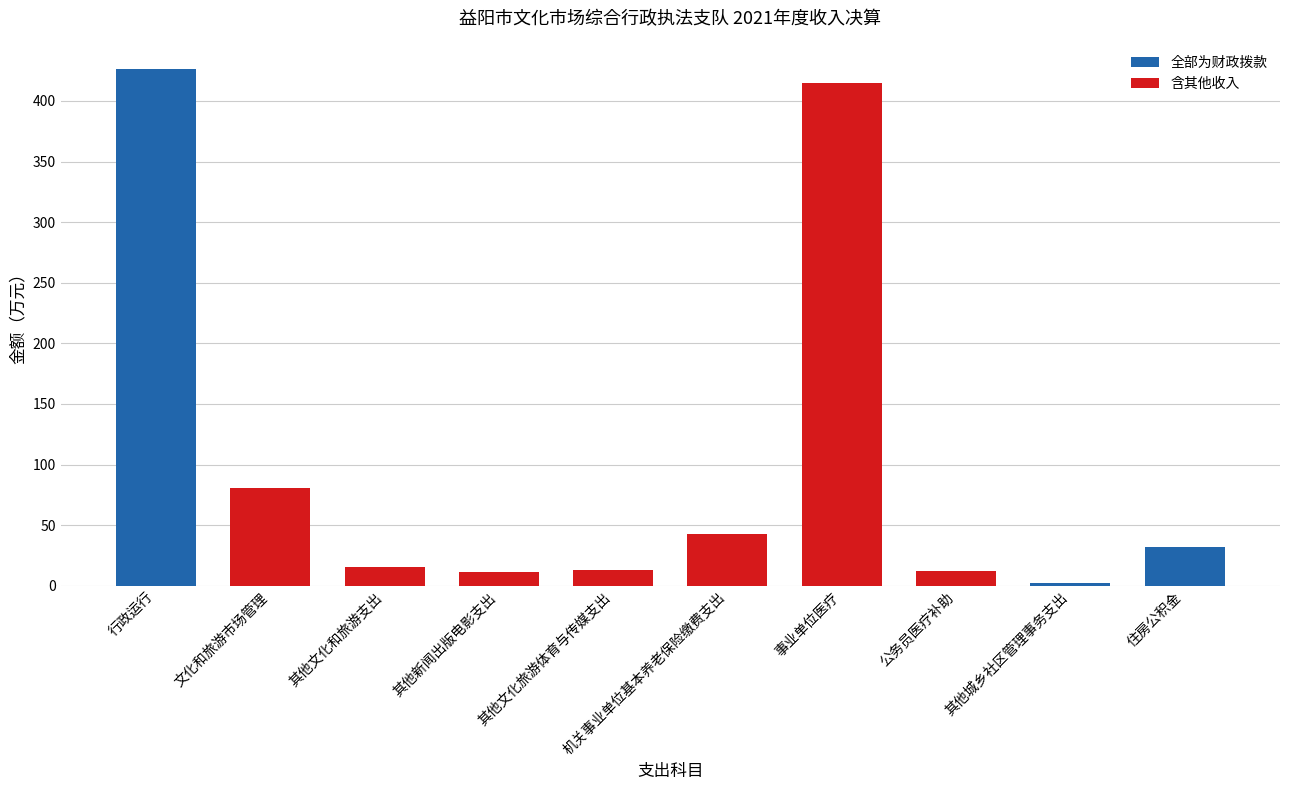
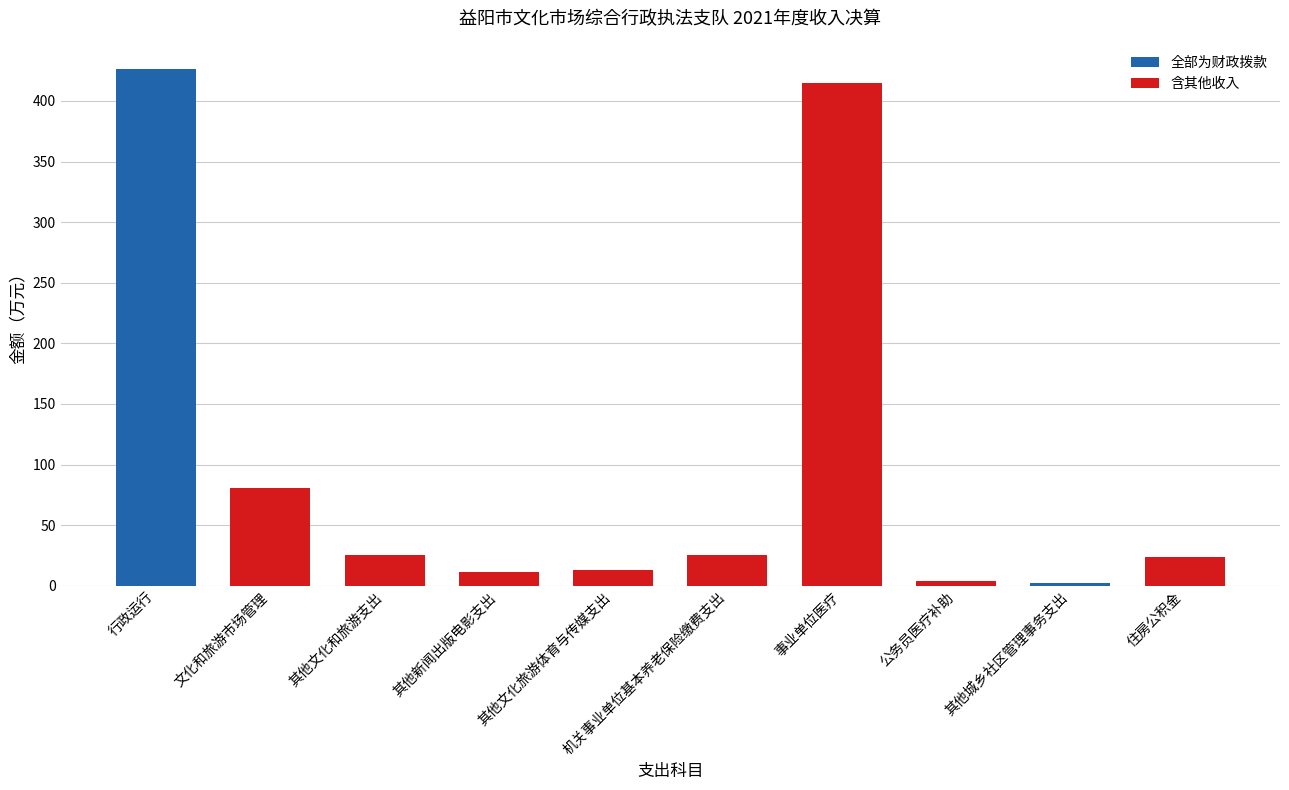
  {
    "行政运行": 426,
    "文化和旅游市场管理": 80,
-   "其他文化和旅游支出": 16,
+   "其他文化和旅游支出": 25,
    "其他新闻出版电影支出": 11,
    "其他文化旅游体育与传媒支出": 13,
-   "机关事业单位基本养老保险缴费支出": 43,
+   "机关事业单位基本养老保险缴费支出": 25,
    "事业单位医疗": 415,
-   "公务员医疗补助": 12,
-   "住房公积金": 32
+   "公务员医疗补助": 4,
+   "住房公积金": 24
  }
